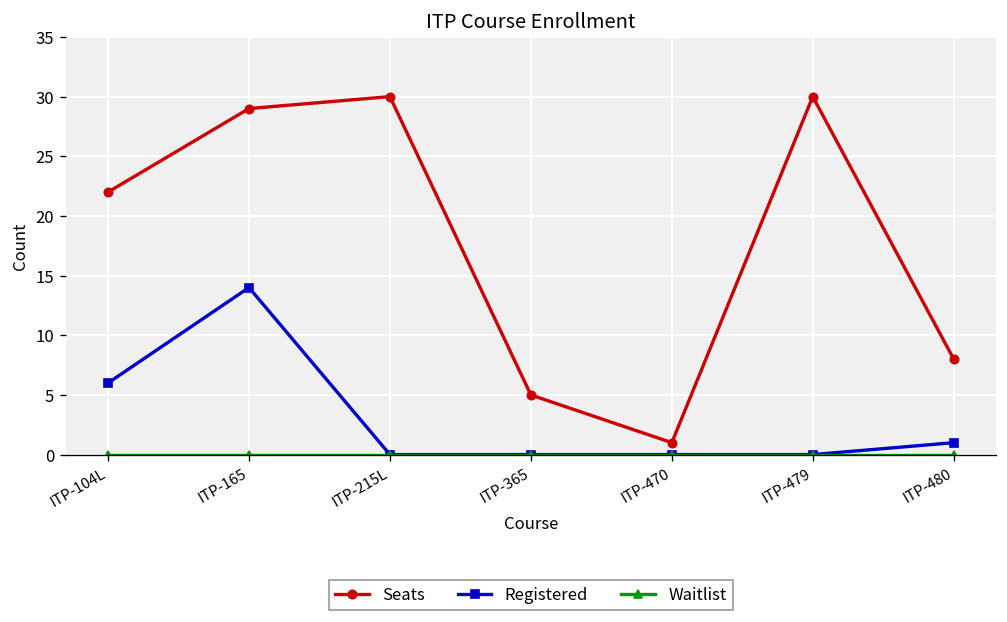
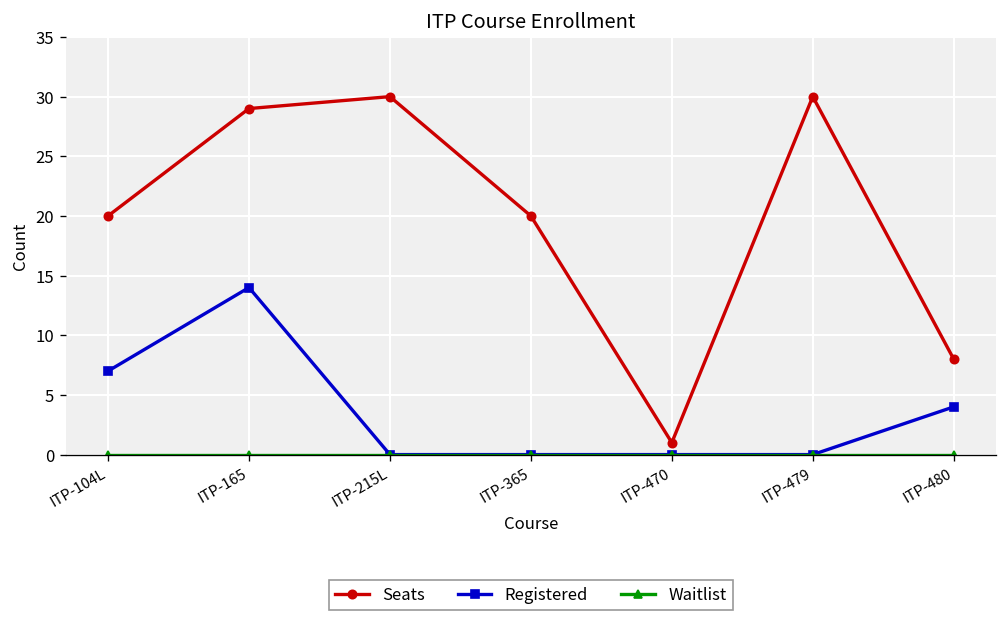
  {
    "Seats": {
-     "ITP-104L": 22,
+     "ITP-104L": 20,
      "ITP-165": 29,
      "ITP-215L": 30,
-     "ITP-365": 5,
+     "ITP-365": 20,
      "ITP-470": 1,
      "ITP-479": 30,
      "ITP-480": 8
    },
    "Registered": {
-     "ITP-104L": 6,
+     "ITP-104L": 7,
      "ITP-165": 14,
-     "ITP-480": 1
+     "ITP-480": 4
    },
    "Waitlist": {
      "ITP-104L": 0,
      "ITP-165": 0,
      "ITP-480": 0
    }
  }
